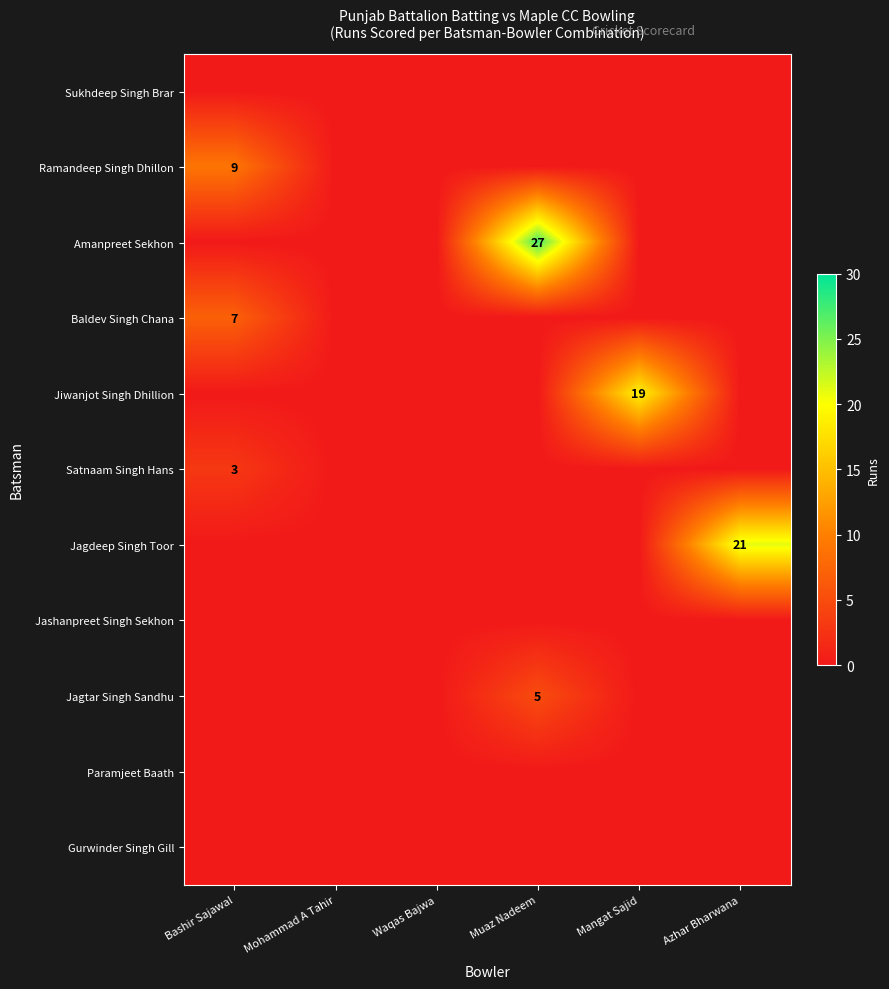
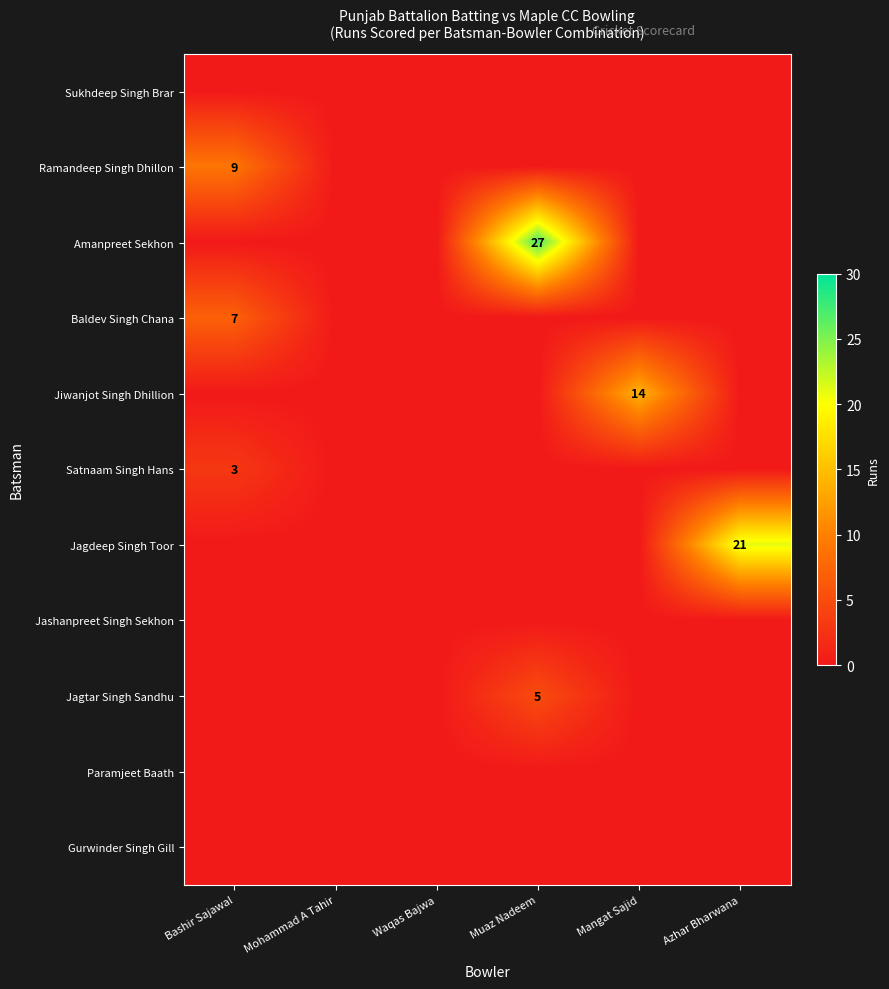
  {
    "Ramandeep Singh Dhillon": {
      "Bashir Sajawal": 9
    },
    "Amanpreet Sekhon": {
      "Muaz Nadeem": 27
    },
    "Baldev Singh Chana": {
      "Bashir Sajawal": 7
    },
    "Jiwanjot Singh Dhillion": {
-     "Mangat Sajid": 19
+     "Mangat Sajid": 14
    },
    "Satnaam Singh Hans": {
      "Bashir Sajawal": 3
    },
    "Jagdeep Singh Toor": {
      "Azhar Bharwana": 21
    },
    "Jagtar Singh Sandhu": {
      "Muaz Nadeem": 5
    }
  }
